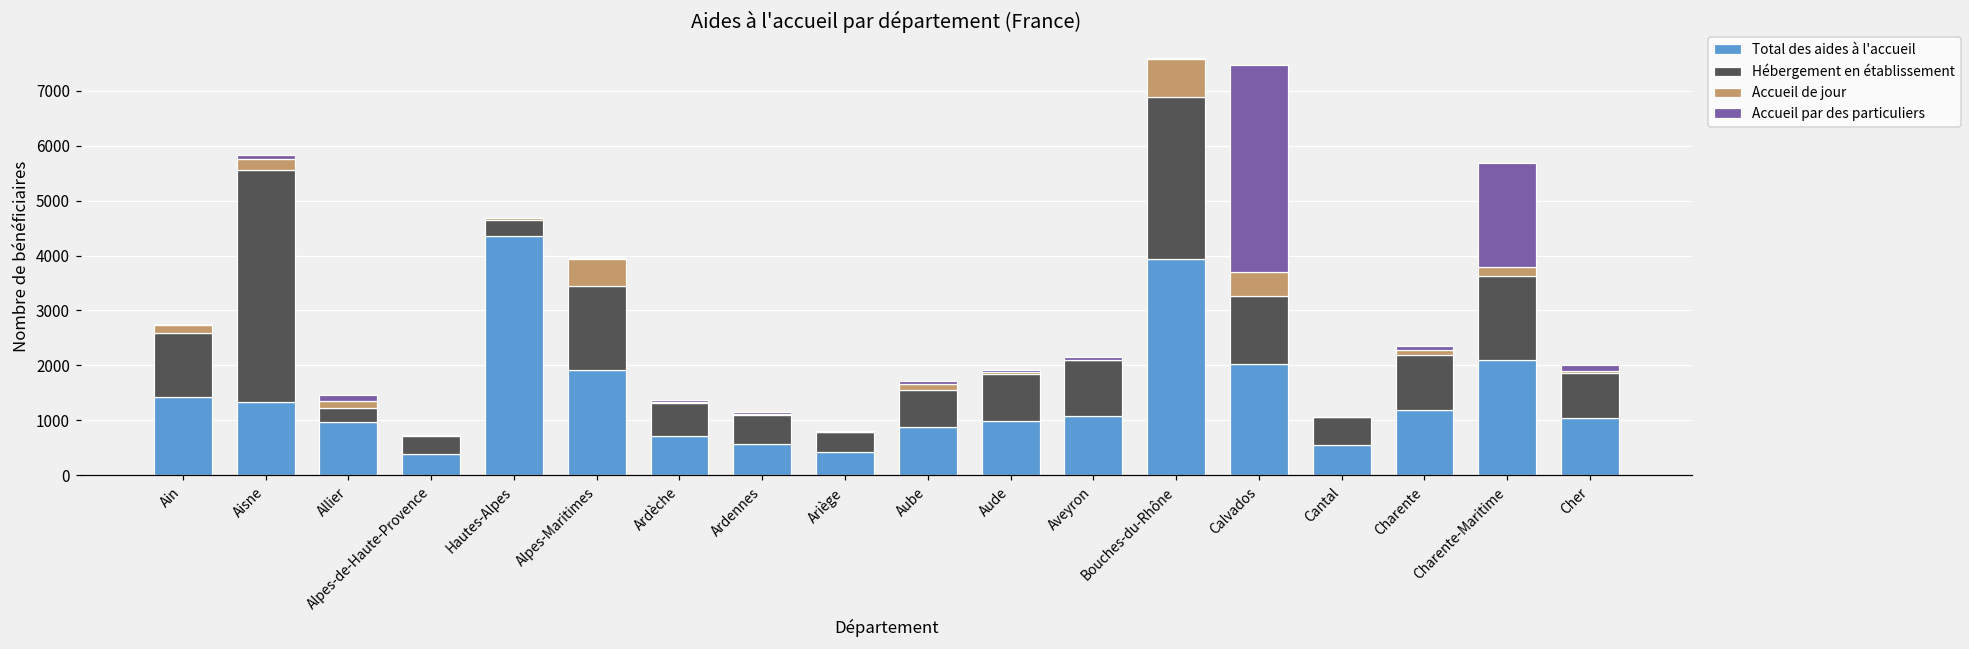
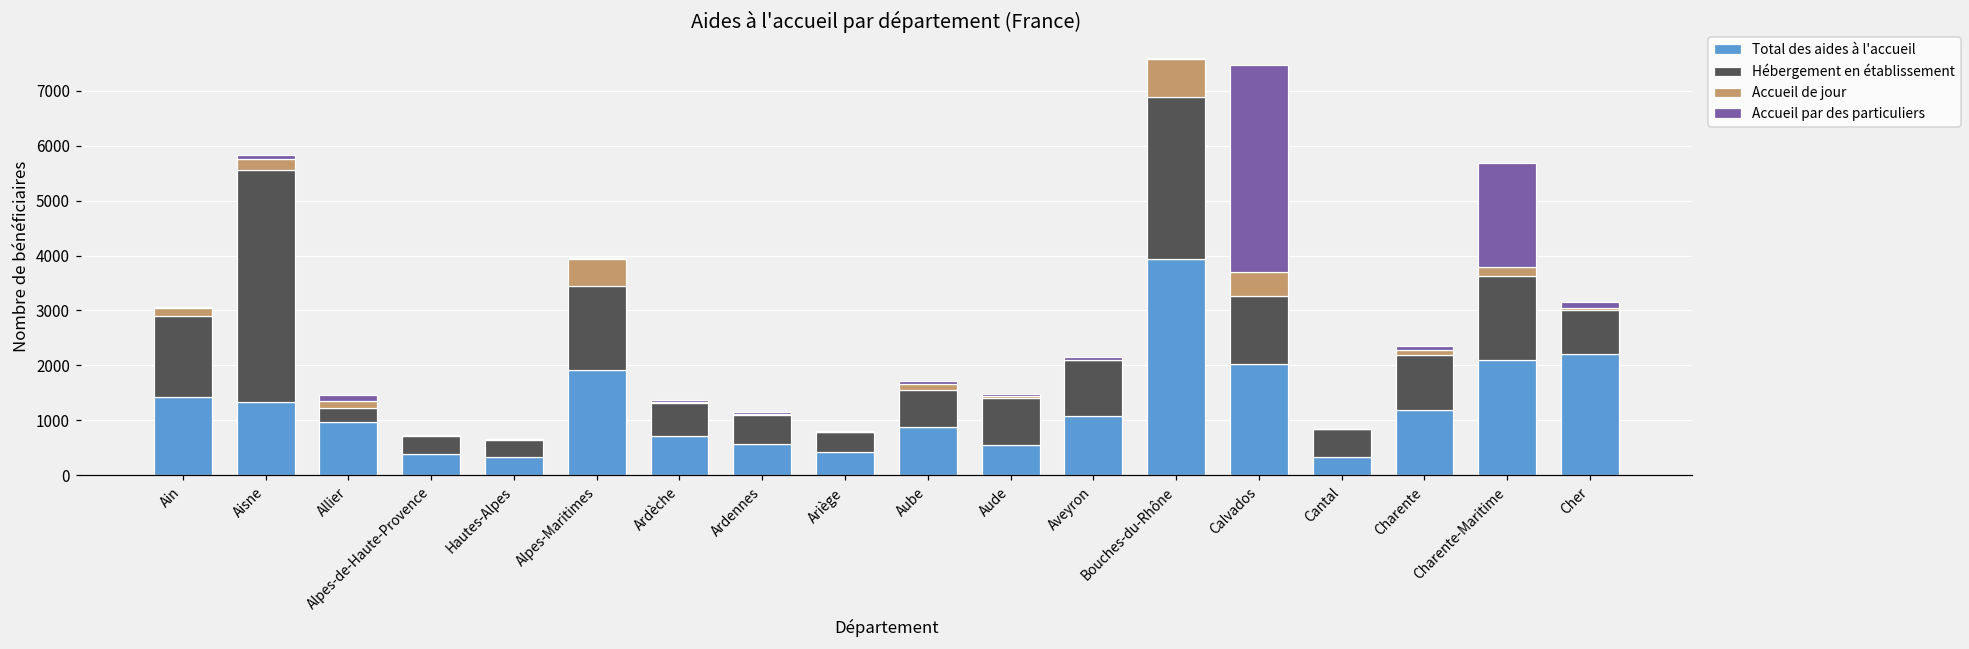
  {
    "Total des aides à l'accueil": {
      "Ain": 1400,
      "Aisne": 1300,
      "Allier": 1000,
      "Alpes-de-Haute-Provence": 400,
-     "Hautes-Alpes": 4300,
+     "Hautes-Alpes": 300,
      "Alpes-Maritimes": 1900,
      "Ardèche": 700,
      "Ardennes": 600,
      "Ariège": 400,
      "Aube": 900,
-     "Aude": 1000,
+     "Aude": 500,
      "Aveyron": 1100,
      "Bouches-du-Rhône": 3900,
      "Calvados": 2000,
-     "Cantal": 500,
+     "Cantal": 300,
      "Charente": 1200,
      "Charente-Maritime": 2100,
-     "Cher": 1000
+     "Cher": 2200
    },
    "Hébergement en établissement": {
-     "Ain": 1200,
+     "Ain": 1500,
      "Aisne": 4200,
      "Allier": 300,
      "Alpes-de-Haute-Provence": 300,
      "Hautes-Alpes": 300,
      "Alpes-Maritimes": 1500,
      "Ardèche": 600,
      "Ardennes": 500,
      "Ariège": 400,
      "Aube": 700,
      "Aude": 900,
      "Aveyron": 1000,
      "Bouches-du-Rhône": 2900,
      "Calvados": 1200,
      "Cantal": 500,
      "Charente": 1000,
      "Charente-Maritime": 1500,
      "Cher": 800
    },
    "Accueil de jour": {
      "Ain": 100,
      "Aisne": 200,
      "Allier": 100,
      "Alpes-Maritimes": 500,
      "Ariège": 0,
      "Aube": 100,
      "Bouches-du-Rhône": 700,
      "Calvados": 400,
      "Charente": 100,
      "Charente-Maritime": 200
    },
    "Accueil par des particuliers": {
      "Aisne": 100,
      "Allier": 100,
      "Alpes-de-Haute-Provence": 0,
      "Aube": 100,
      "Aveyron": 100,
      "Calvados": 3800,
      "Charente": 100,
      "Charente-Maritime": 1900,
      "Cher": 100
    }
  }
